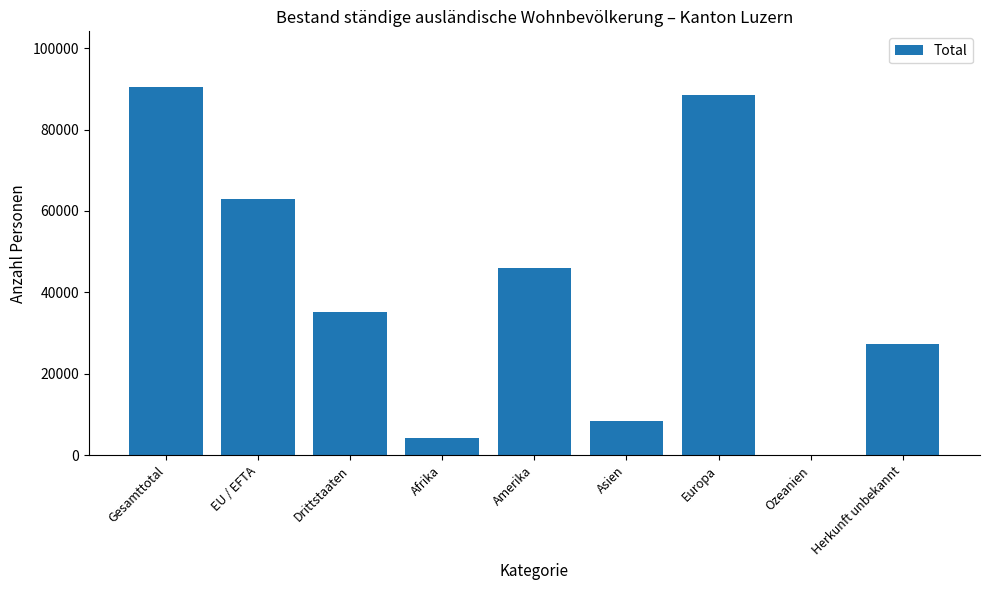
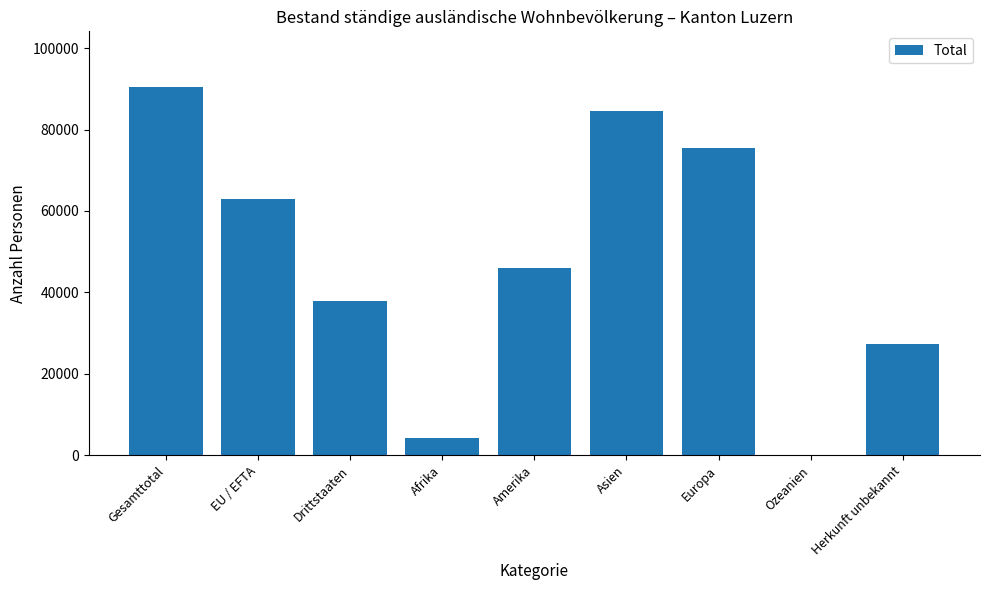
  {
    "Gesamttotal": 91000,
    "EU / EFTA": 63000,
-   "Drittstaaten": 35000,
+   "Drittstaaten": 38000,
    "Afrika": 4000,
    "Amerika": 46000,
-   "Asien": 8000,
-   "Europa": 88000,
+   "Asien": 84000,
+   "Europa": 75000,
    "Herkunft unbekannt": 27000
  }
